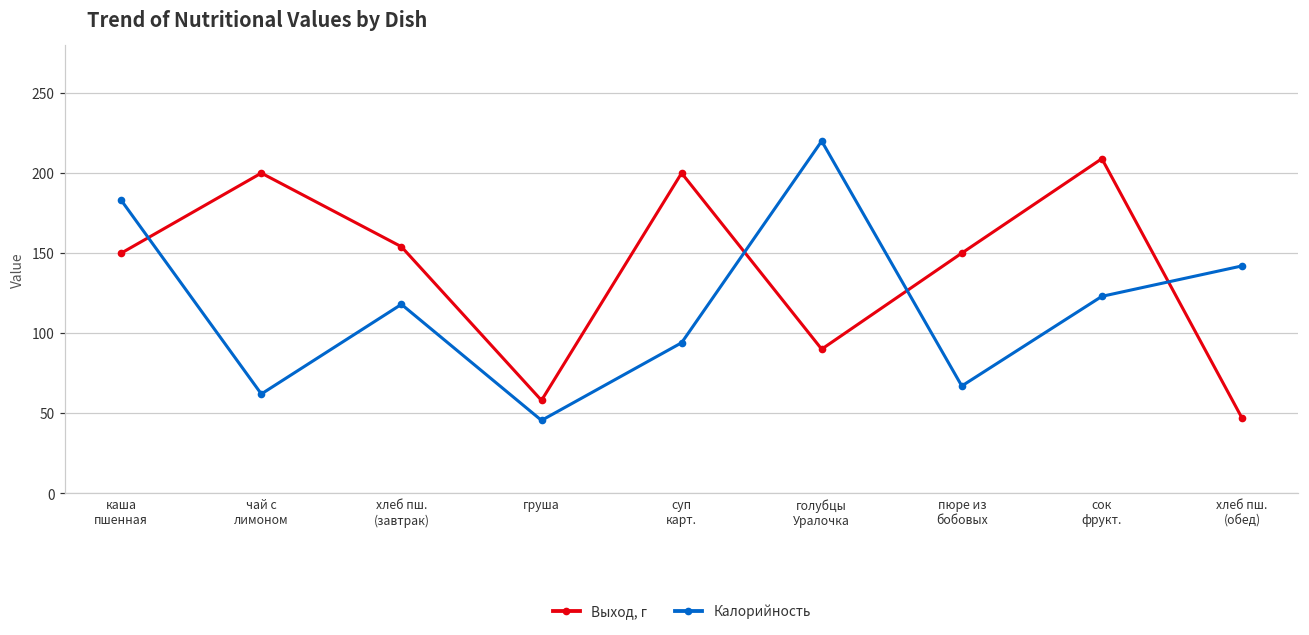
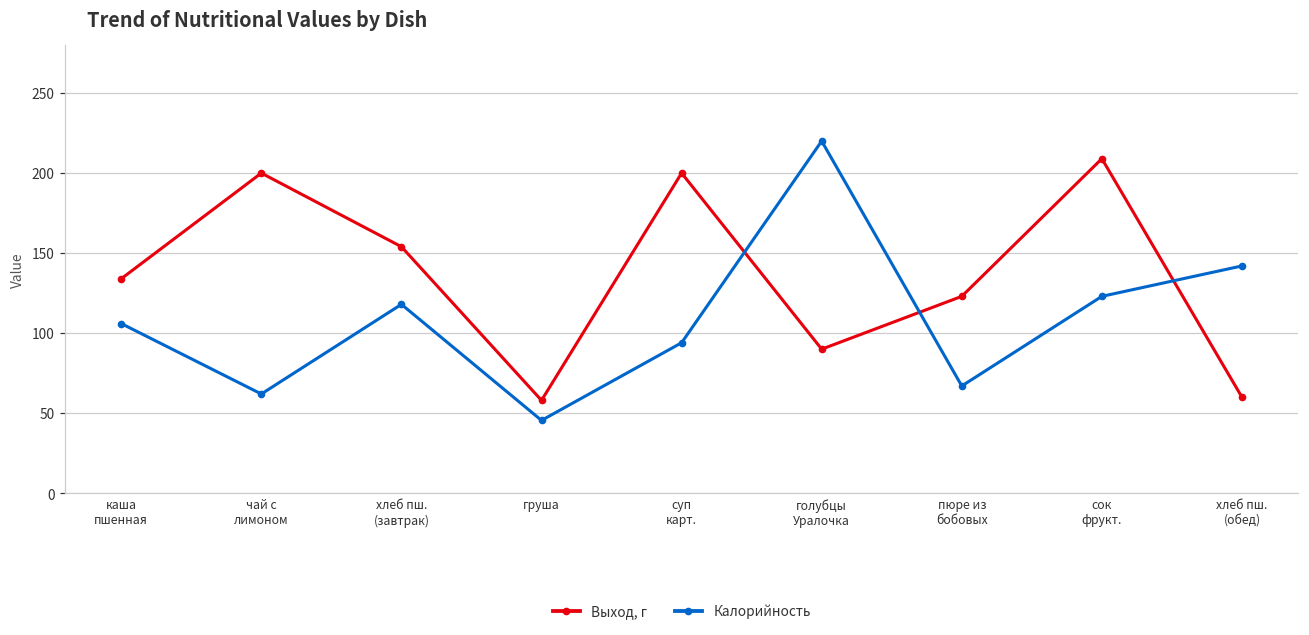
  {
    "Выход, г": {
-     "каша пшенная": 150,
+     "каша пшенная": 134,
      "чай с лимоном": 200,
      "хлеб пш. (завтрак)": 154,
      "груша": 58,
      "суп карт.": 200,
      "голубцы Уралочка": 90,
-     "пюре из бобовых": 150,
+     "пюре из бобовых": 123,
      "сок фрукт.": 209,
-     "хлеб пш. (обед)": 47
+     "хлеб пш. (обед)": 60
    },
    "Калорийность": {
-     "каша пшенная": 183,
+     "каша пшенная": 106,
      "чай с лимоном": 62,
      "хлеб пш. (завтрак)": 118,
      "груша": 46,
      "суп карт.": 94,
      "голубцы Уралочка": 220,
      "пюре из бобовых": 67,
      "сок фрукт.": 123,
      "хлеб пш. (обед)": 142
    }
  }
